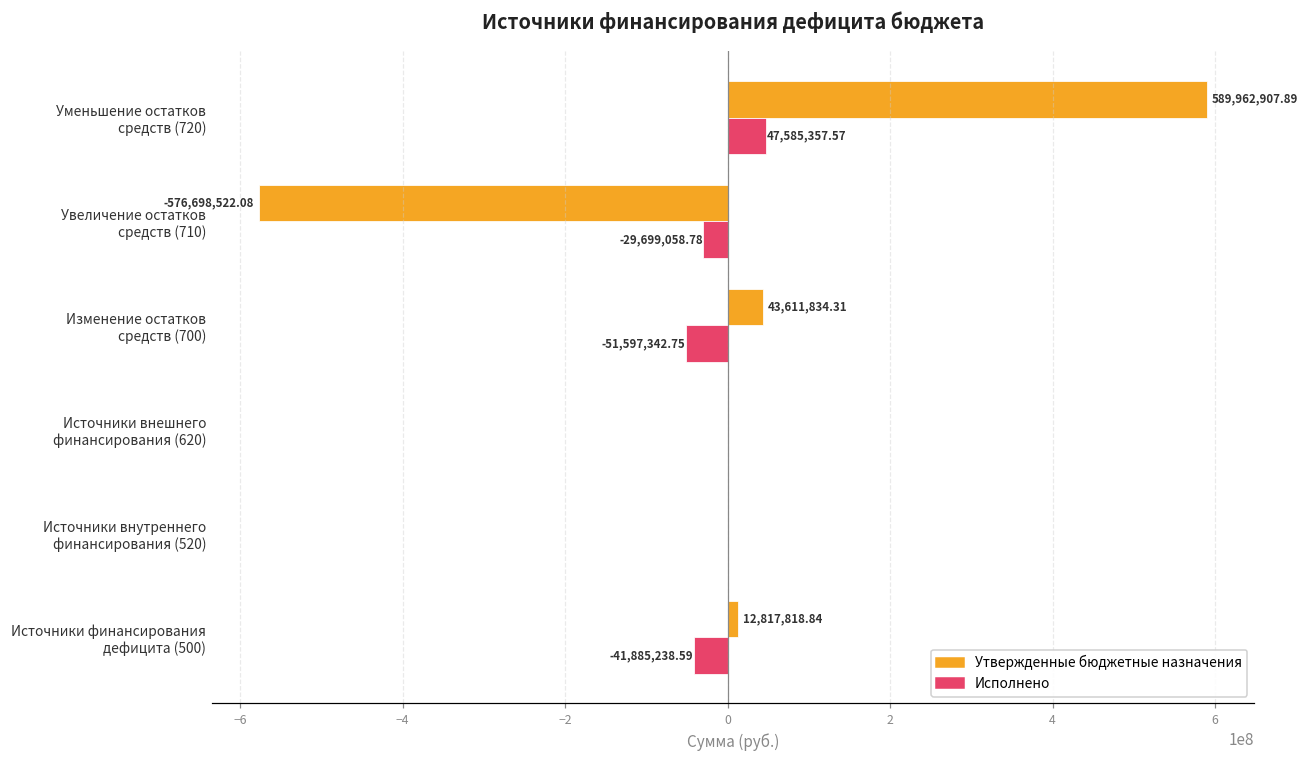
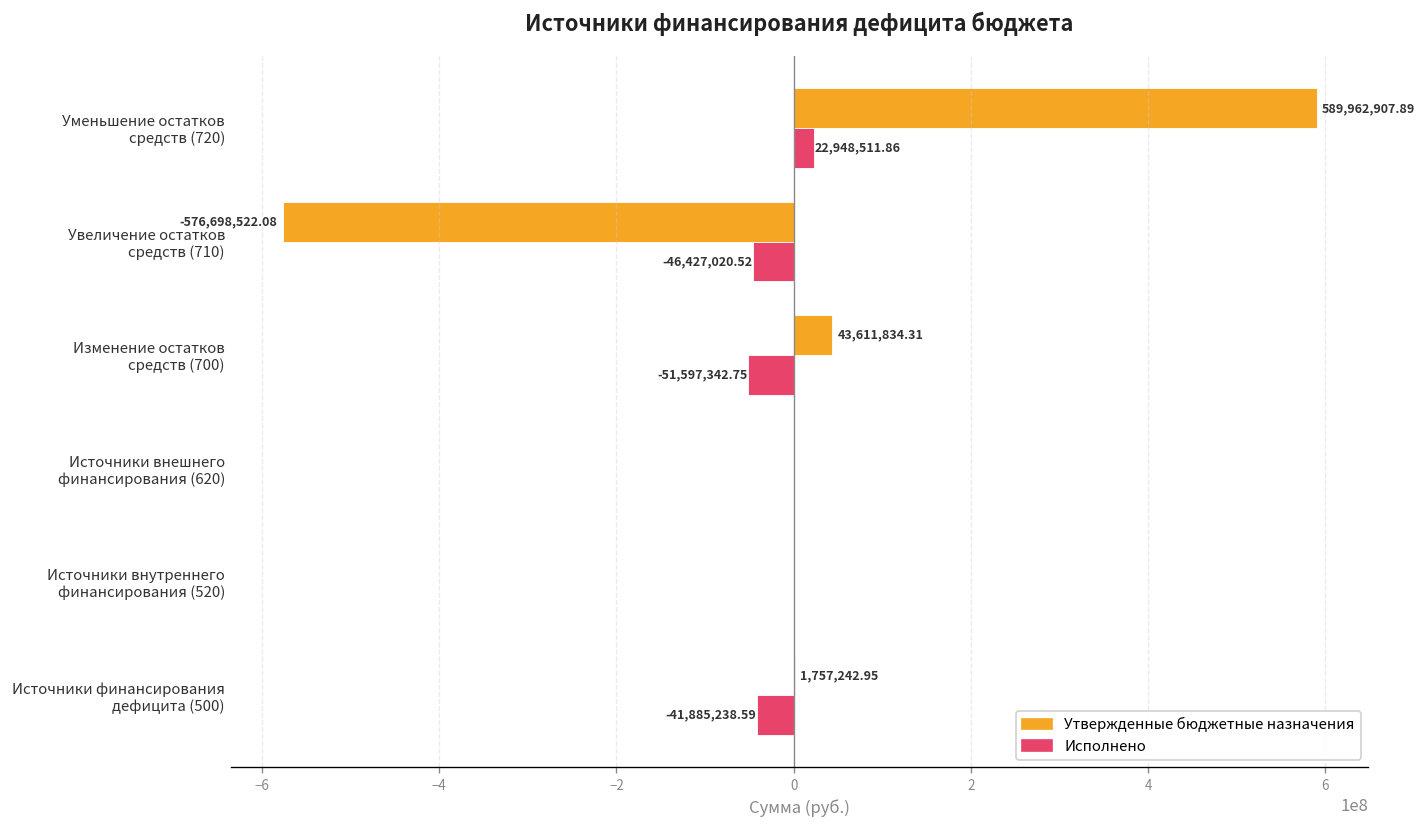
  {
    "Утвержденные бюджетные назначения": {
      "Уменьшение остатков средств (720)": "589,962,907.89",
      "Увеличение остатков средств (710)": "-576,698,522.08",
      "Изменение остатков средств (700)": "43,611,834.31",
-     "Источники финансирования дефицита (500)": "12,817,818.84"
+     "Источники финансирования дефицита (500)": "1,757,242.95"
    },
    "Исполнено": {
-     "Уменьшение остатков средств (720)": "47,585,357.57",
-     "Увеличение остатков средств (710)": "-29,699,058.78",
+     "Уменьшение остатков средств (720)": "22,948,511.86",
+     "Увеличение остатков средств (710)": "-46,427,020.52",
      "Изменение остатков средств (700)": "-51,597,342.75",
      "Источники финансирования дефицита (500)": "-41,885,238.59"
    }
  }
